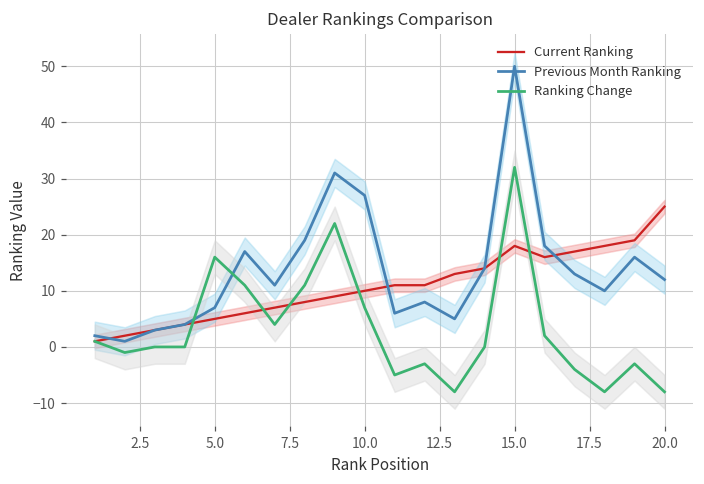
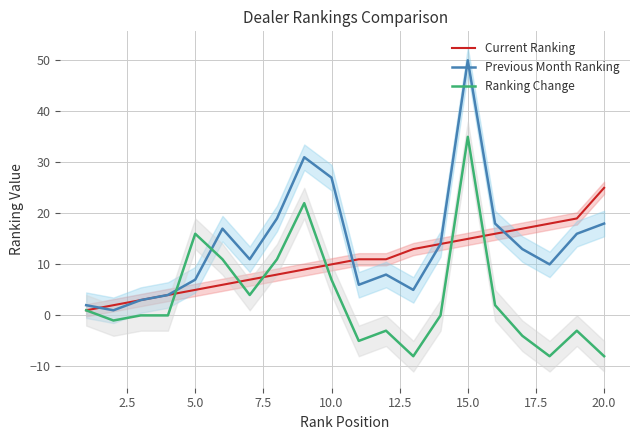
  {
    "Current Ranking": {
      "5.0": 5,
-     "15.0": 18,
+     "15.0": 15,
      "20.0": 25
    },
    "Previous Month Ranking": {
      "5.0": 7,
      "10.0": 27,
      "15.0": 50,
-     "20.0": 12
+     "20.0": 18
    },
    "Ranking Change": {
      "5.0": 16,
      "10.0": 7,
-     "15.0": 32,
+     "15.0": 35,
      "20.0": -8
    }
  }
